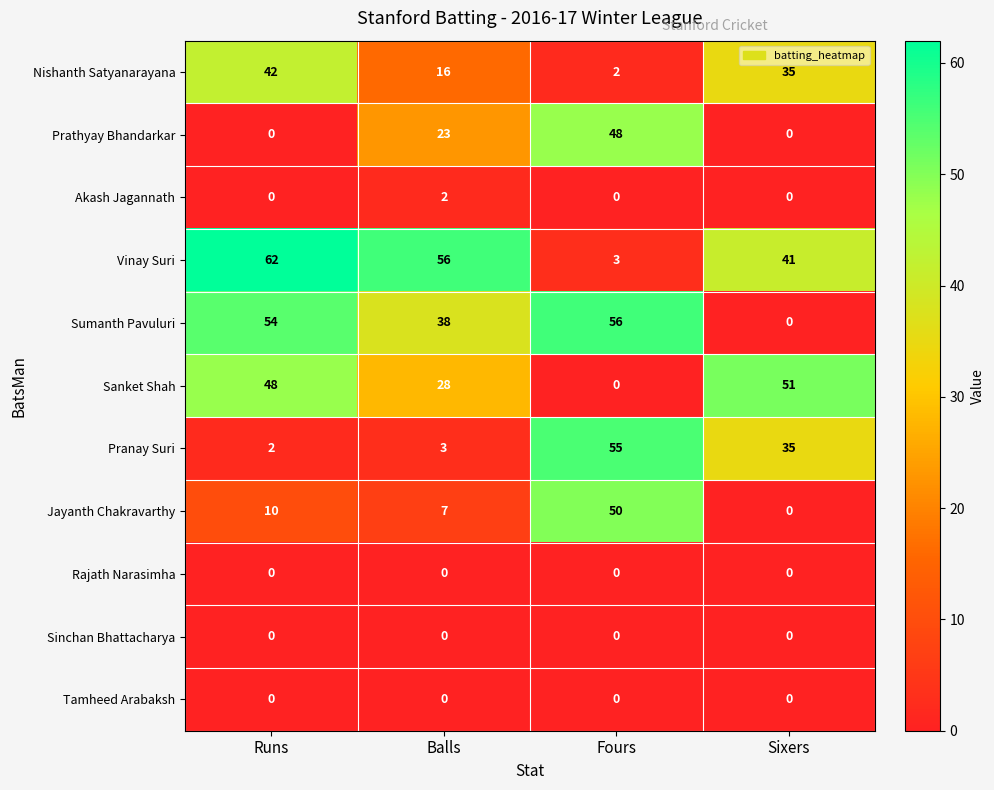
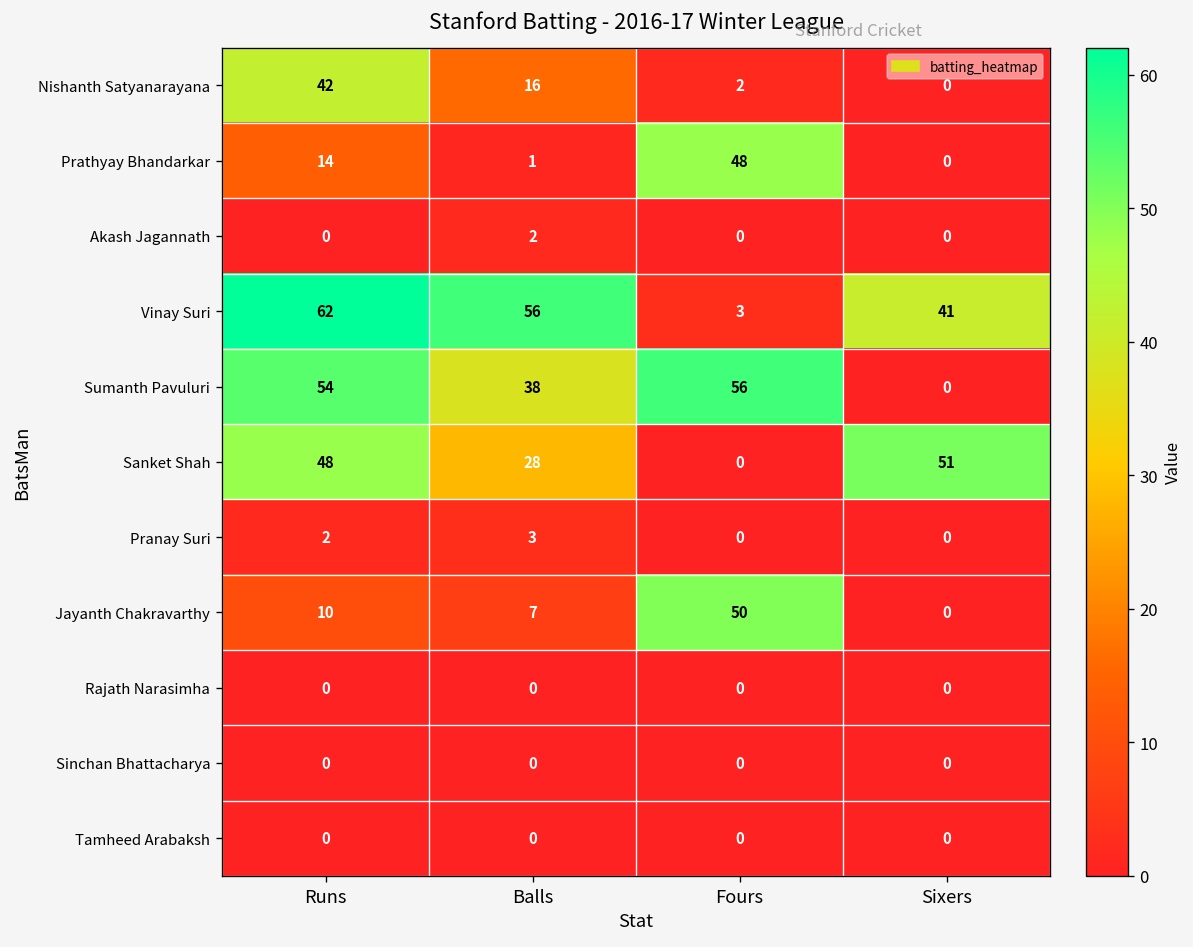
  {
    "Nishanth Satyanarayana": {
      "Runs": 42,
      "Balls": 16,
      "Fours": 2,
-     "Sixers": 35
+     "Sixers": 0
    },
    "Prathyay Bhandarkar": {
-     "Runs": 0,
-     "Balls": 23,
+     "Runs": 14,
+     "Balls": 1,
      "Fours": 48,
      "Sixers": 0
    },
    "Akash Jagannath": {
      "Runs": 0,
      "Balls": 2,
      "Fours": 0,
      "Sixers": 0
    },
    "Vinay Suri": {
      "Runs": 62,
      "Balls": 56,
      "Fours": 3,
      "Sixers": 41
    },
    "Sumanth Pavuluri": {
      "Runs": 54,
      "Balls": 38,
      "Fours": 56,
      "Sixers": 0
    },
    "Sanket Shah": {
      "Runs": 48,
      "Balls": 28,
      "Fours": 0,
      "Sixers": 51
    },
    "Pranay Suri": {
      "Runs": 2,
      "Balls": 3,
-     "Fours": 55,
-     "Sixers": 35
+     "Fours": 0,
+     "Sixers": 0
    },
    "Jayanth Chakravarthy": {
      "Runs": 10,
      "Balls": 7,
      "Fours": 50,
      "Sixers": 0
    },
    "Rajath Narasimha": {
      "Runs": 0,
      "Balls": 0,
      "Fours": 0,
      "Sixers": 0
    },
    "Sinchan Bhattacharya": {
      "Runs": 0,
      "Balls": 0,
      "Fours": 0,
      "Sixers": 0
    },
    "Tamheed Arabaksh": {
      "Runs": 0,
      "Balls": 0,
      "Fours": 0,
      "Sixers": 0
    }
  }
